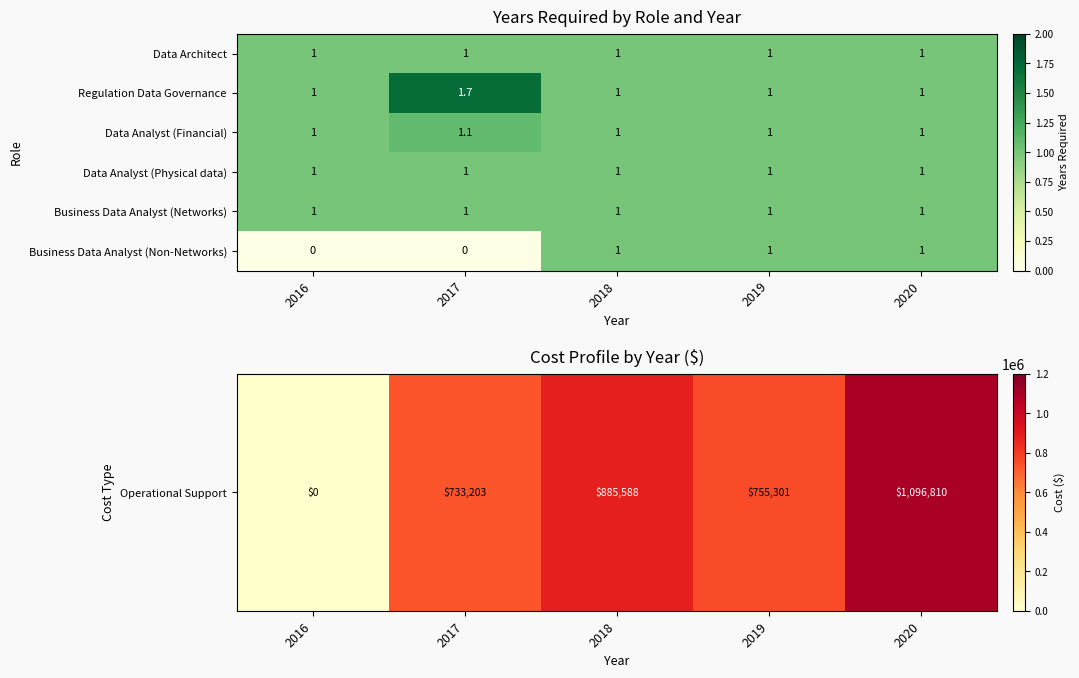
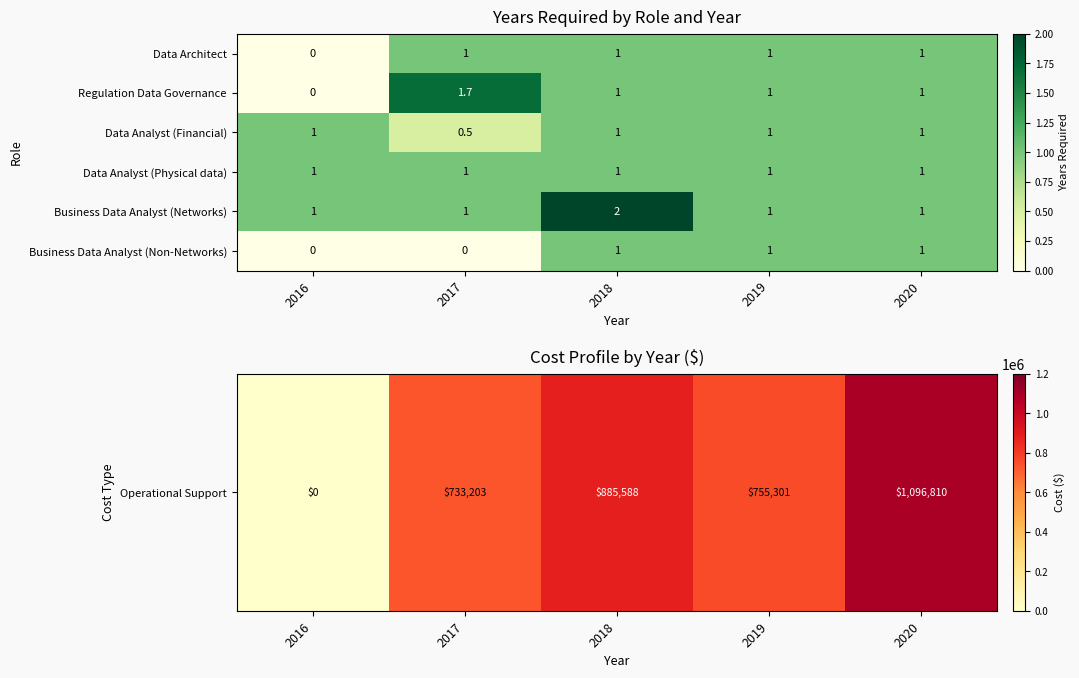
  {
    "Years Required by Role and Year": {
      "Data Architect": {
-       "2016": "1",
+       "2016": "0",
        "2017": "1",
        "2018": "1",
        "2019": "1",
        "2020": "1"
      },
      "Regulation Data Governance": {
-       "2016": "1",
+       "2016": "0",
        "2017": "1.7",
        "2018": "1",
        "2019": "1",
        "2020": "1"
      },
      "Data Analyst (Financial)": {
        "2016": "1",
-       "2017": "1.1",
+       "2017": "0.5",
        "2018": "1",
        "2019": "1",
        "2020": "1"
      },
      "Data Analyst (Physical data)": {
        "2016": "1",
        "2017": "1",
        "2018": "1",
        "2019": "1",
        "2020": "1"
      },
      "Business Data Analyst (Networks)": {
        "2016": "1",
        "2017": "1",
-       "2018": "1",
+       "2018": "2",
        "2019": "1",
        "2020": "1"
      },
      "Business Data Analyst (Non-Networks)": {
        "2016": "0",
        "2017": "0",
        "2018": "1",
        "2019": "1",
        "2020": "1"
      }
    },
    "Cost Profile by Year ($)": {
      "Operational Support": {
        "2016": "$0",
        "2017": "$733,203",
        "2018": "$885,588",
        "2019": "$755,301",
        "2020": "$1,096,810"
      }
    }
  }
